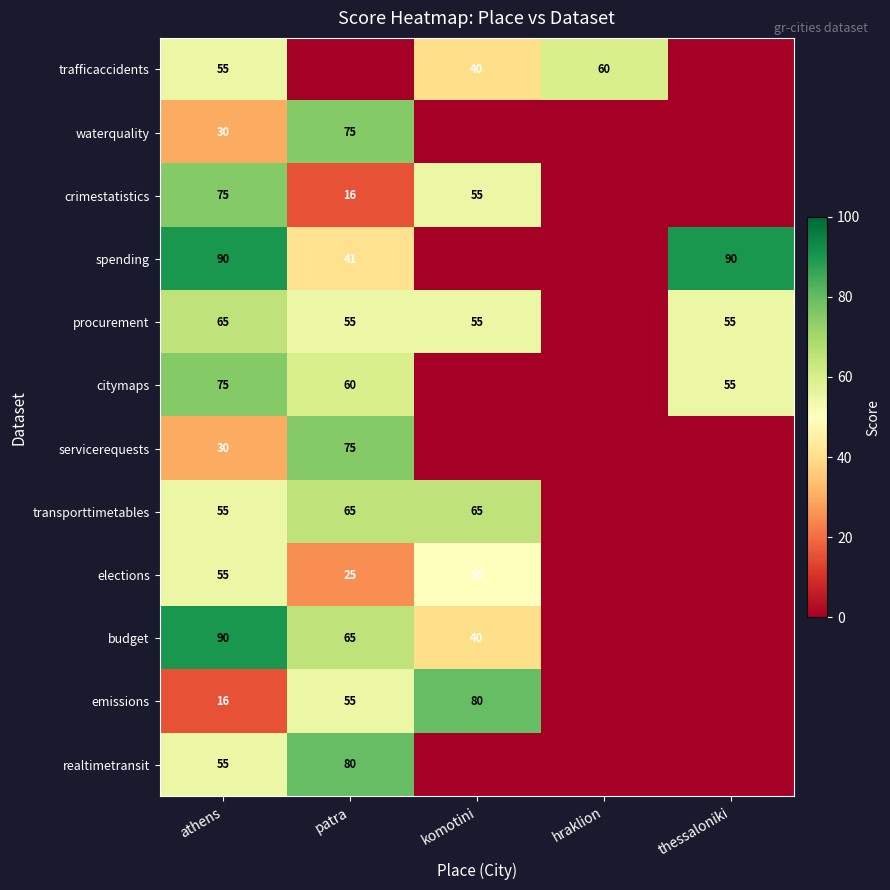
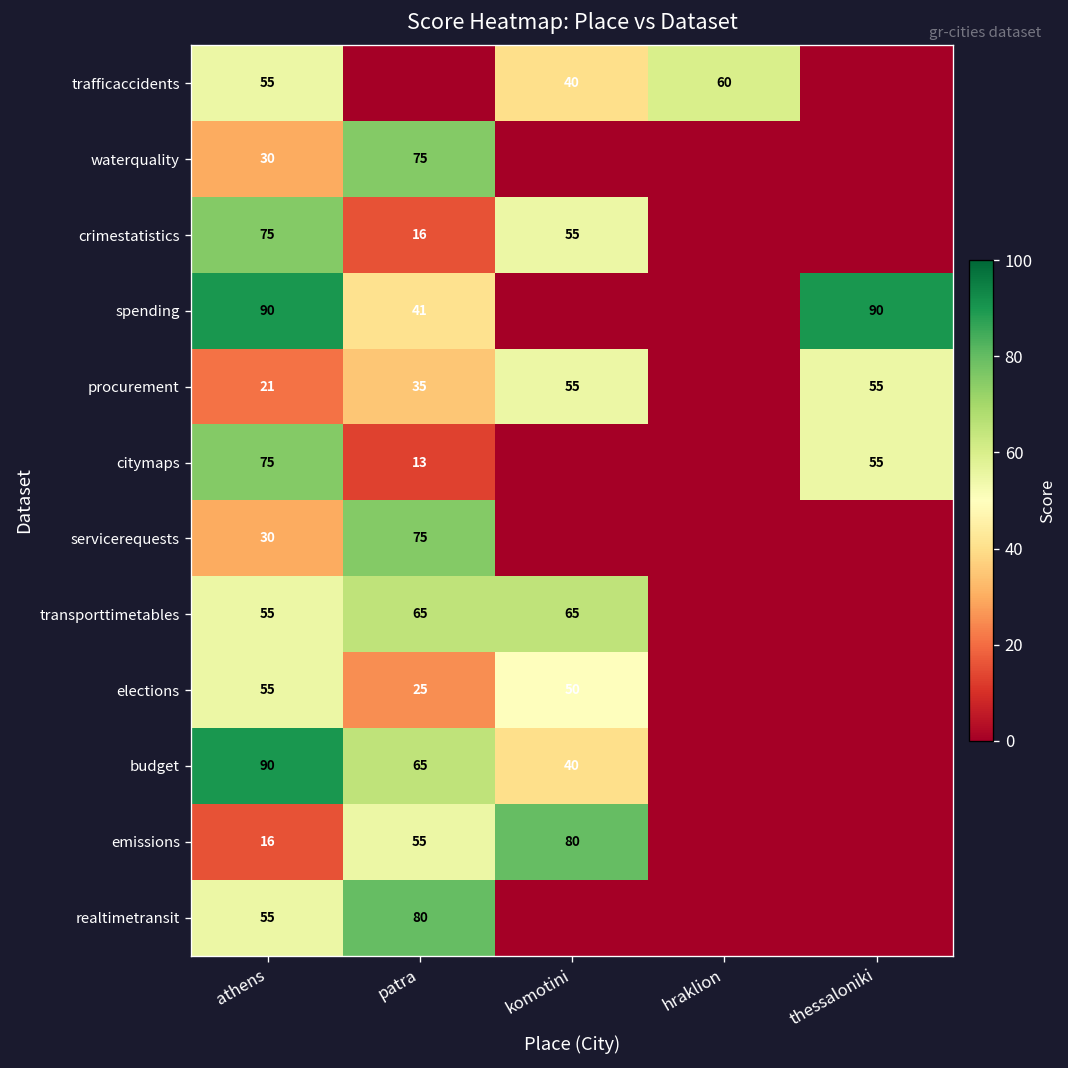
  {
    "trafficaccidents": {
      "athens": 55,
      "komotini": 40,
      "hraklion": 60
    },
    "waterquality": {
      "athens": 30,
      "patra": 75
    },
    "crimestatistics": {
      "athens": 75,
      "patra": 16,
      "komotini": 55
    },
    "spending": {
      "athens": 90,
      "patra": 41,
      "thessaloniki": 90
    },
    "procurement": {
-     "athens": 65,
-     "patra": 55,
+     "athens": 21,
+     "patra": 35,
      "komotini": 55,
      "thessaloniki": 55
    },
    "citymaps": {
      "athens": 75,
-     "patra": 60,
+     "patra": 13,
      "thessaloniki": 55
    },
    "servicerequests": {
      "athens": 30,
      "patra": 75
    },
    "transporttimetables": {
      "athens": 55,
      "patra": 65,
      "komotini": 65
    },
    "elections": {
      "athens": 55,
      "patra": 25,
      "komotini": 50
    },
    "budget": {
      "athens": 90,
      "patra": 65,
      "komotini": 40
    },
    "emissions": {
      "athens": 16,
      "patra": 55,
      "komotini": 80
    },
    "realtimetransit": {
      "athens": 55,
      "patra": 80
    }
  }
